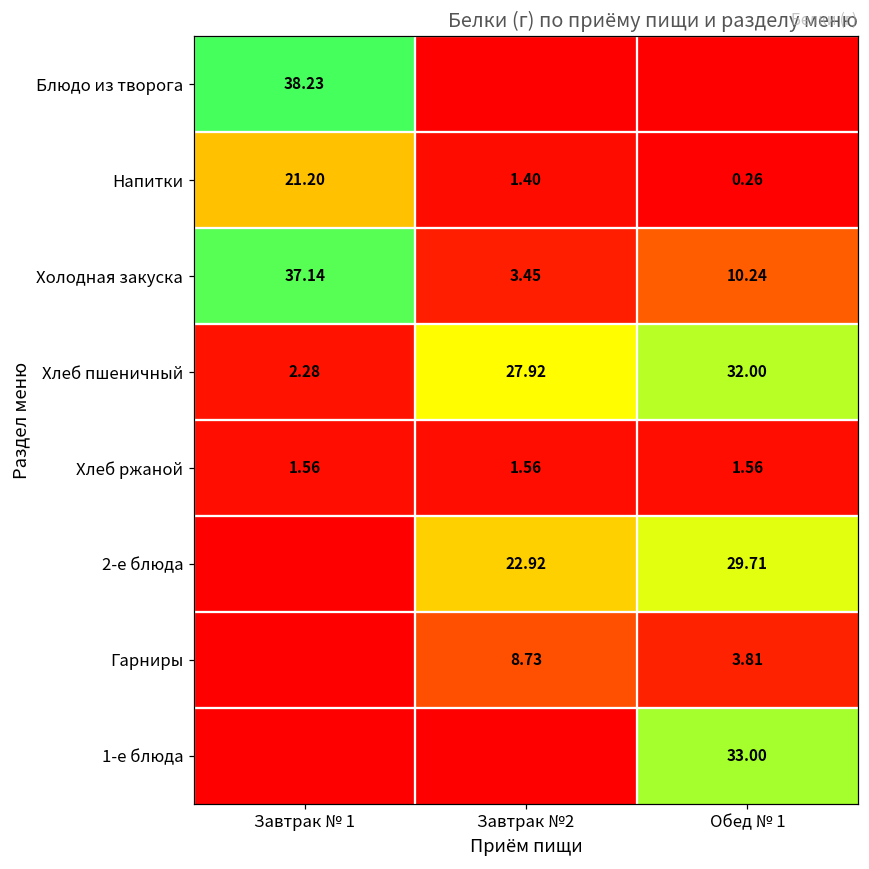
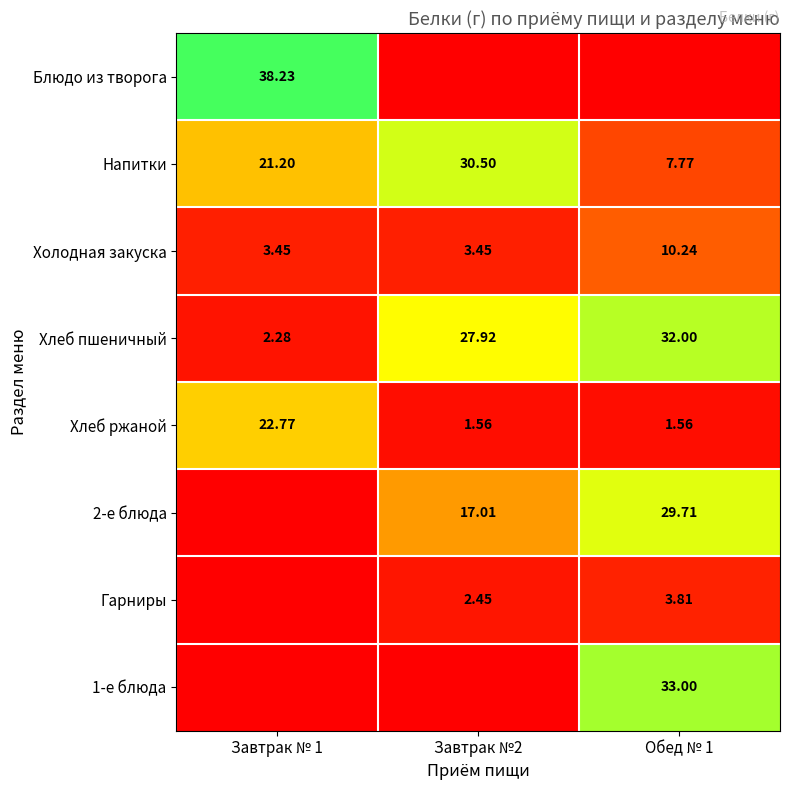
  {
    "Блюдо из творога": {
      "Завтрак № 1": 38.23
    },
    "Напитки": {
      "Завтрак № 1": 21.20,
-     "Завтрак №2": 1.40,
-     "Обед № 1": 0.26
+     "Завтрак №2": 30.50,
+     "Обед № 1": 7.77
    },
    "Холодная закуска": {
-     "Завтрак № 1": 37.14,
+     "Завтрак № 1": 3.45,
      "Завтрак №2": 3.45,
      "Обед № 1": 10.24
    },
    "Хлеб пшеничный": {
      "Завтрак № 1": 2.28,
      "Завтрак №2": 27.92,
      "Обед № 1": 32.00
    },
    "Хлеб ржаной": {
-     "Завтрак № 1": 1.56,
+     "Завтрак № 1": 22.77,
      "Завтрак №2": 1.56,
      "Обед № 1": 1.56
    },
    "2-е блюда": {
-     "Завтрак №2": 22.92,
+     "Завтрак №2": 17.01,
      "Обед № 1": 29.71
    },
    "Гарниры": {
-     "Завтрак №2": 8.73,
+     "Завтрак №2": 2.45,
      "Обед № 1": 3.81
    },
    "1-е блюда": {
      "Обед № 1": 33.00
    }
  }
